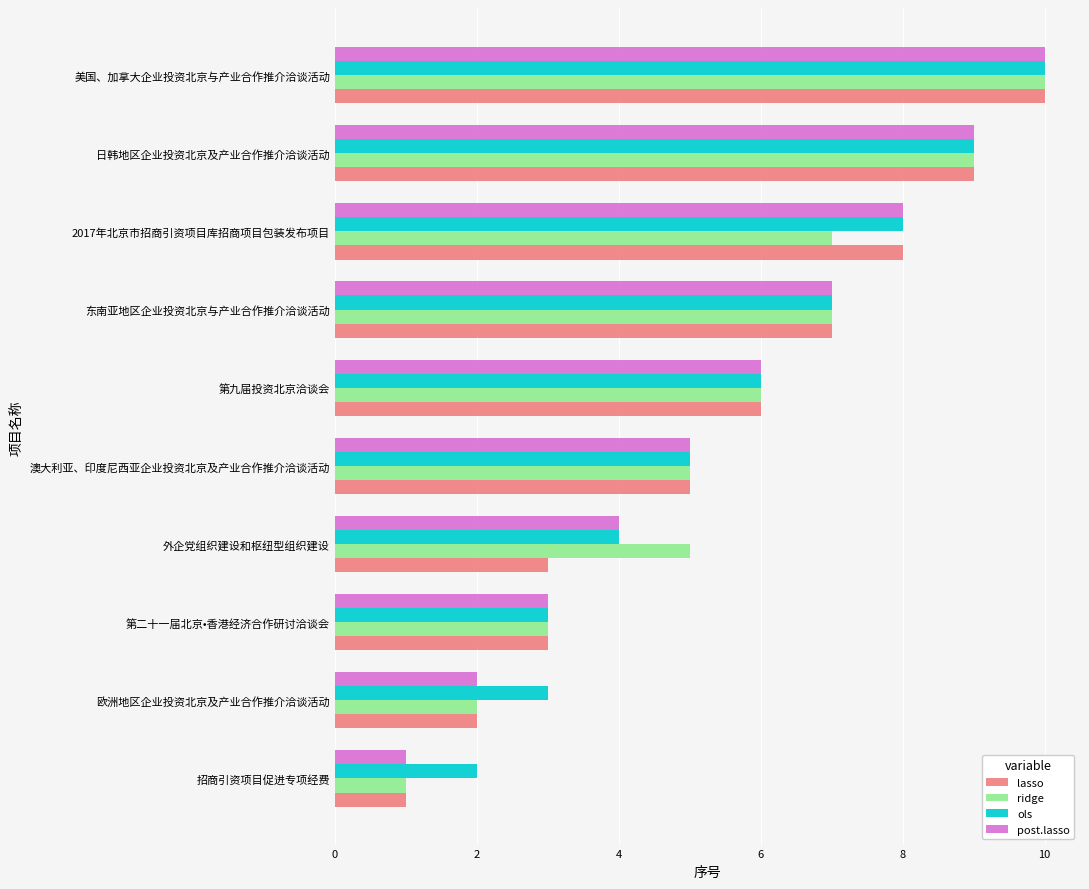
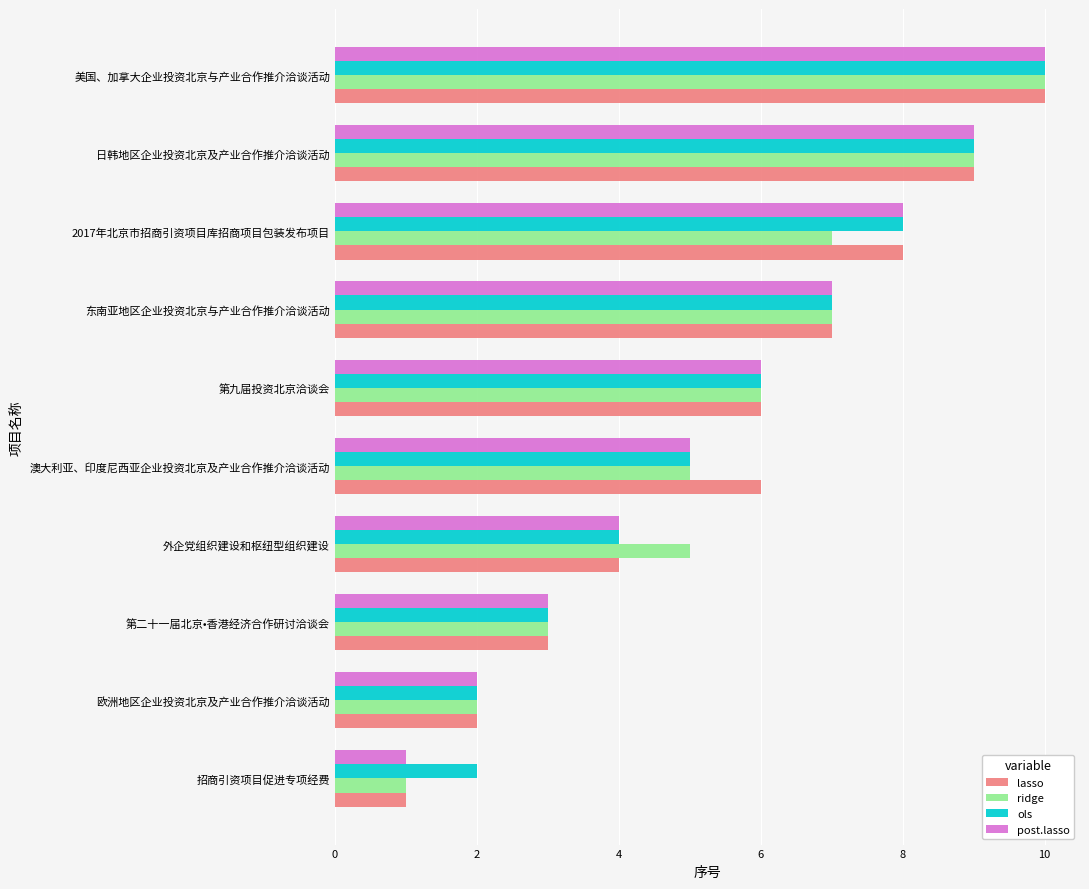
  {
    "lasso": {
      "美国、加拿大企业投资北京与产业合作推介洽谈活动": 10,
      "日韩地区企业投资北京及产业合作推介洽谈活动": 9,
      "2017年北京市招商引资项目库招商项目包装发布项目": 8,
      "东南亚地区企业投资北京与产业合作推介洽谈活动": 7,
      "第九届投资北京洽谈会": 6,
-     "澳大利亚、印度尼西亚企业投资北京及产业合作推介洽谈活动": 5,
-     "外企党组织建设和枢纽型组织建设": 3,
+     "澳大利亚、印度尼西亚企业投资北京及产业合作推介洽谈活动": 6,
+     "外企党组织建设和枢纽型组织建设": 4,
      "第二十一届北京•香港经济合作研讨洽谈会": 3,
      "欧洲地区企业投资北京及产业合作推介洽谈活动": 2,
      "招商引资项目促进专项经费": 1
    },
    "ridge": {
      "美国、加拿大企业投资北京与产业合作推介洽谈活动": 10,
      "日韩地区企业投资北京及产业合作推介洽谈活动": 9,
      "2017年北京市招商引资项目库招商项目包装发布项目": 7,
      "东南亚地区企业投资北京与产业合作推介洽谈活动": 7,
      "第九届投资北京洽谈会": 6,
      "澳大利亚、印度尼西亚企业投资北京及产业合作推介洽谈活动": 5,
      "外企党组织建设和枢纽型组织建设": 5,
      "第二十一届北京•香港经济合作研讨洽谈会": 3,
      "欧洲地区企业投资北京及产业合作推介洽谈活动": 2,
      "招商引资项目促进专项经费": 1
    },
    "ols": {
      "美国、加拿大企业投资北京与产业合作推介洽谈活动": 10,
      "日韩地区企业投资北京及产业合作推介洽谈活动": 9,
      "2017年北京市招商引资项目库招商项目包装发布项目": 8,
      "东南亚地区企业投资北京与产业合作推介洽谈活动": 7,
      "第九届投资北京洽谈会": 6,
      "澳大利亚、印度尼西亚企业投资北京及产业合作推介洽谈活动": 5,
      "外企党组织建设和枢纽型组织建设": 4,
      "第二十一届北京•香港经济合作研讨洽谈会": 3,
-     "欧洲地区企业投资北京及产业合作推介洽谈活动": 3,
+     "欧洲地区企业投资北京及产业合作推介洽谈活动": 2,
      "招商引资项目促进专项经费": 2
    },
    "post.lasso": {
      "美国、加拿大企业投资北京与产业合作推介洽谈活动": 10,
      "日韩地区企业投资北京及产业合作推介洽谈活动": 9,
      "2017年北京市招商引资项目库招商项目包装发布项目": 8,
      "东南亚地区企业投资北京与产业合作推介洽谈活动": 7,
      "第九届投资北京洽谈会": 6,
      "澳大利亚、印度尼西亚企业投资北京及产业合作推介洽谈活动": 5,
      "外企党组织建设和枢纽型组织建设": 4,
      "第二十一届北京•香港经济合作研讨洽谈会": 3,
      "欧洲地区企业投资北京及产业合作推介洽谈活动": 2,
      "招商引资项目促进专项经费": 1
    }
  }
